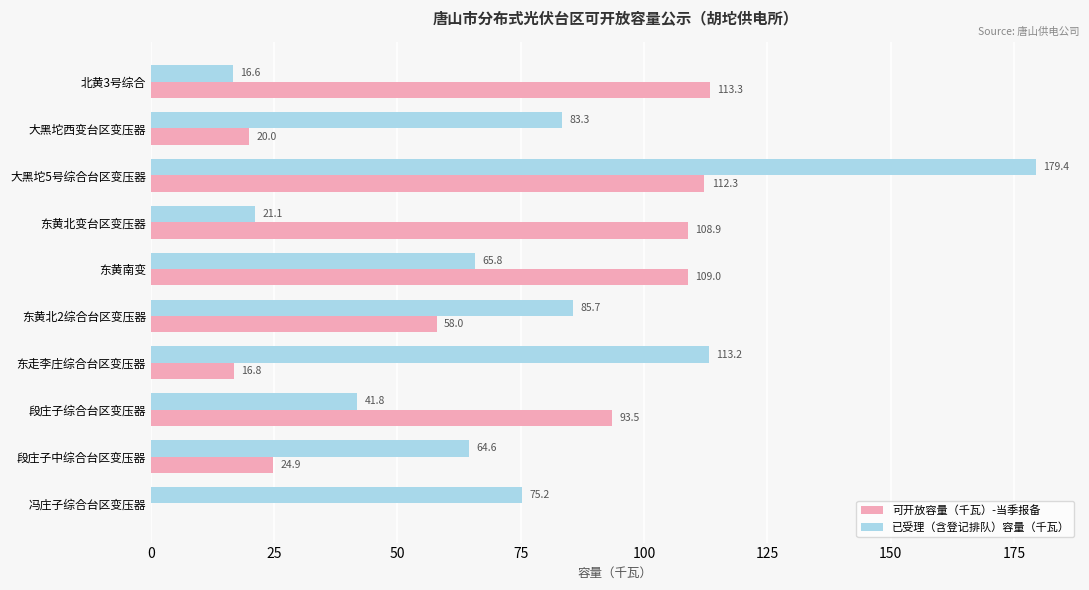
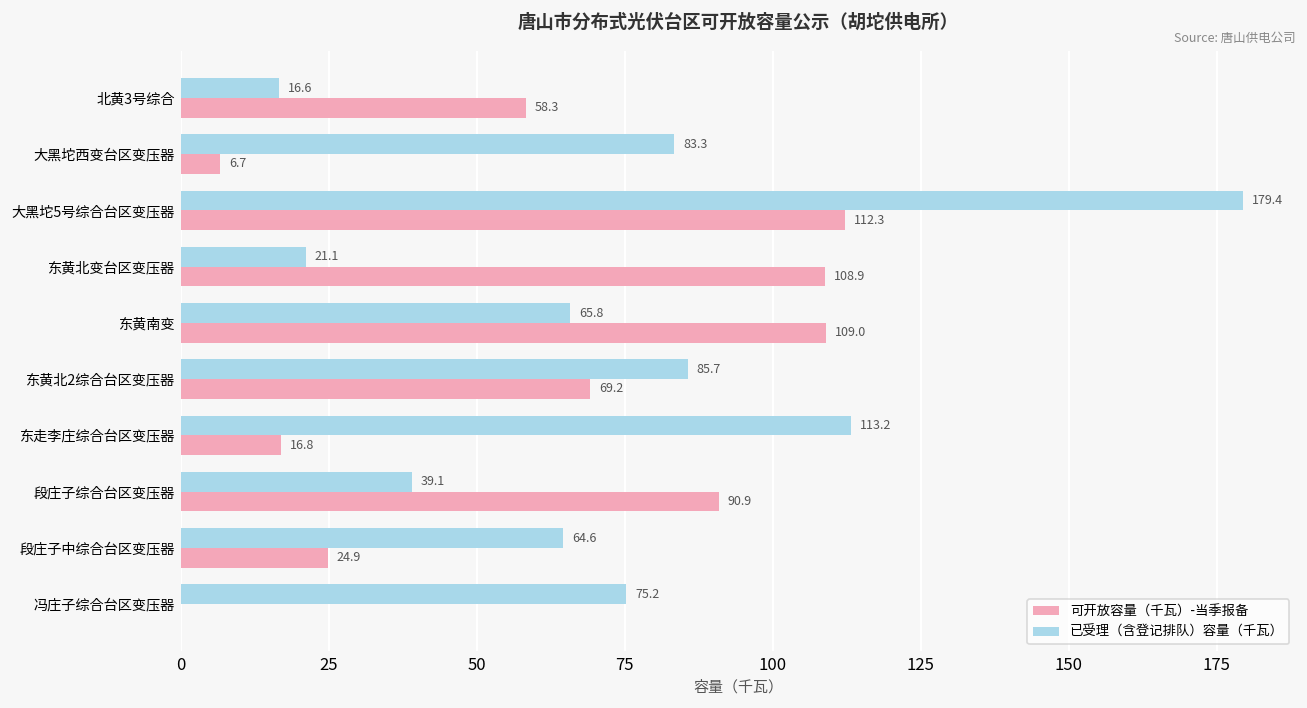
  {
    "可开放容量（千瓦）-当季报备": {
-     "北黄3号综合": 113.3,
-     "大黑坨西变台区变压器": 20.0,
+     "北黄3号综合": 58.3,
+     "大黑坨西变台区变压器": 6.7,
      "大黑坨5号综合台区变压器": 112.3,
      "东黄北变台区变压器": 108.9,
      "东黄南变": 109.0,
-     "东黄北2综合台区变压器": 58.0,
+     "东黄北2综合台区变压器": 69.2,
      "东走李庄综合台区变压器": 16.8,
-     "段庄子综合台区变压器": 93.5,
+     "段庄子综合台区变压器": 90.9,
      "段庄子中综合台区变压器": 24.9
    },
    "已受理（含登记排队）容量（千瓦）": {
      "北黄3号综合": 16.6,
      "大黑坨西变台区变压器": 83.3,
      "大黑坨5号综合台区变压器": 179.4,
      "东黄北变台区变压器": 21.1,
      "东黄南变": 65.8,
      "东黄北2综合台区变压器": 85.7,
      "东走李庄综合台区变压器": 113.2,
-     "段庄子综合台区变压器": 41.8,
+     "段庄子综合台区变压器": 39.1,
      "段庄子中综合台区变压器": 64.6,
      "冯庄子综合台区变压器": 75.2
    }
  }
